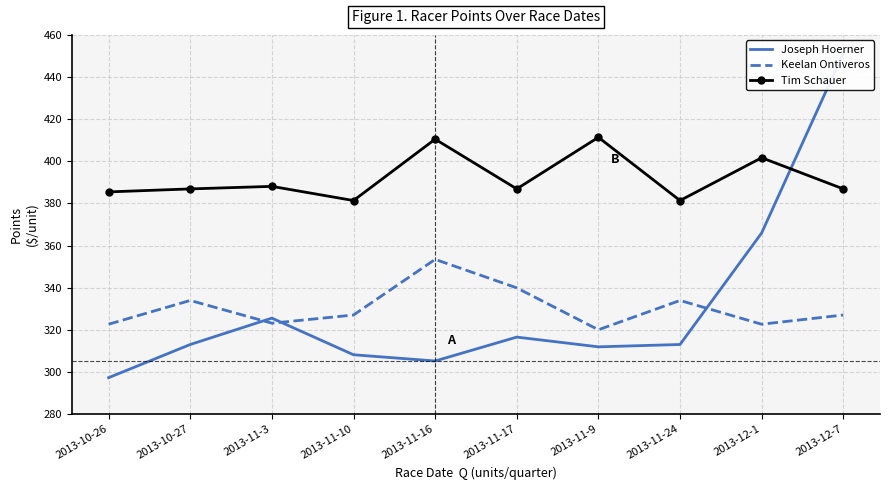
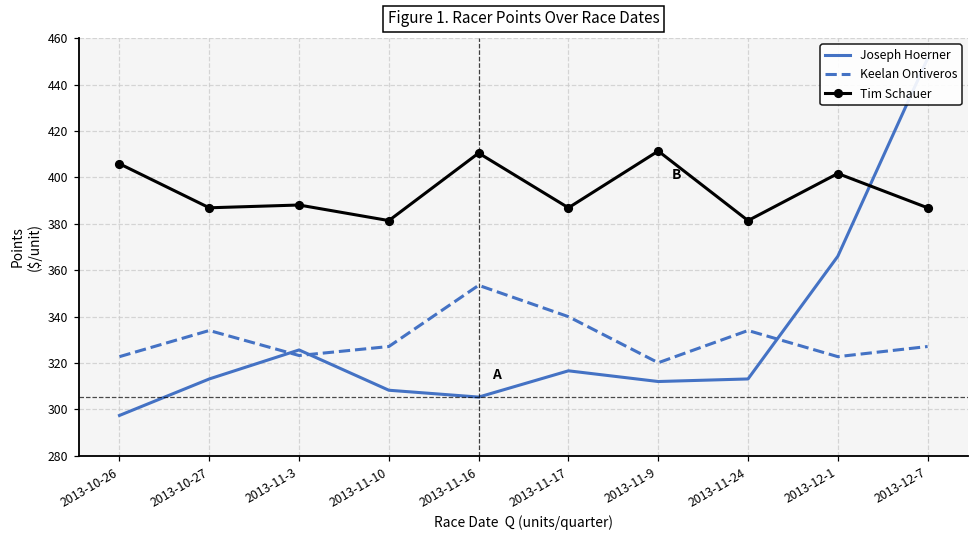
  {
    "Tim Schauer": {
-     "2013-10-26": 386,
+     "2013-10-26": 406,
      "2013-10-27": 387,
      "2013-11-3": 388,
      "2013-11-10": 381,
      "2013-11-16": 411,
      "2013-11-17": 387,
      "2013-11-9": 411,
      "2013-11-24": 381,
      "2013-12-1": 402,
      "2013-12-7": 387
    }
  }
